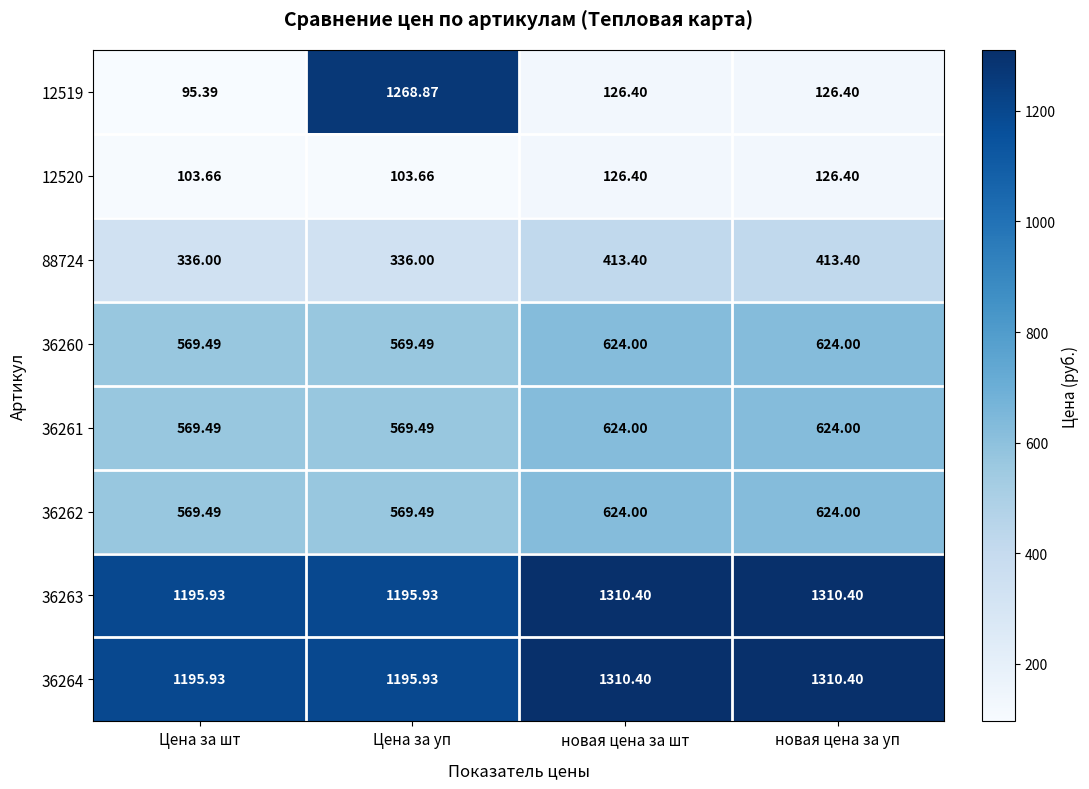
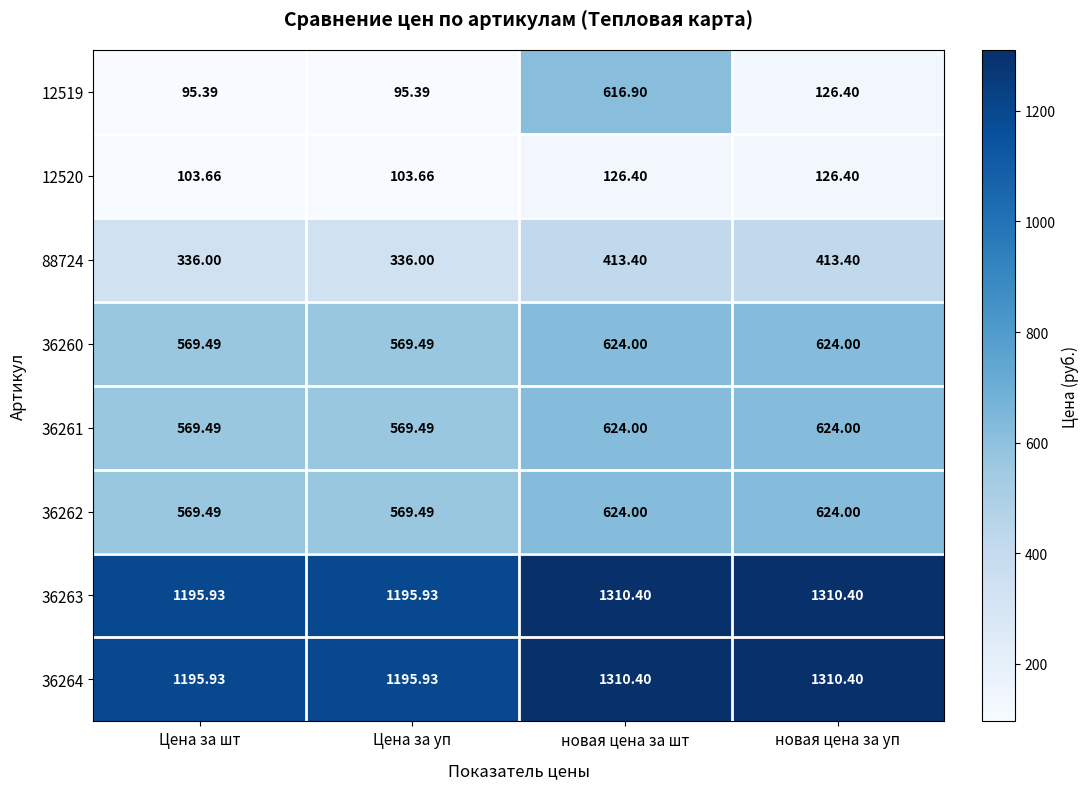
  {
    "12519": {
      "Цена за шт": 95.39,
-     "Цена за уп": 1268.87,
-     "новая цена за шт": 126.40,
+     "Цена за уп": 95.39,
+     "новая цена за шт": 616.90,
      "новая цена за уп": 126.40
    },
    "12520": {
      "Цена за шт": 103.66,
      "Цена за уп": 103.66,
      "новая цена за шт": 126.40,
      "новая цена за уп": 126.40
    },
    "88724": {
      "Цена за шт": 336.00,
      "Цена за уп": 336.00,
      "новая цена за шт": 413.40,
      "новая цена за уп": 413.40
    },
    "36260": {
      "Цена за шт": 569.49,
      "Цена за уп": 569.49,
      "новая цена за шт": 624.00,
      "новая цена за уп": 624.00
    },
    "36261": {
      "Цена за шт": 569.49,
      "Цена за уп": 569.49,
      "новая цена за шт": 624.00,
      "новая цена за уп": 624.00
    },
    "36262": {
      "Цена за шт": 569.49,
      "Цена за уп": 569.49,
      "новая цена за шт": 624.00,
      "новая цена за уп": 624.00
    },
    "36263": {
      "Цена за шт": 1195.93,
      "Цена за уп": 1195.93,
      "новая цена за шт": 1310.40,
      "новая цена за уп": 1310.40
    },
    "36264": {
      "Цена за шт": 1195.93,
      "Цена за уп": 1195.93,
      "новая цена за шт": 1310.40,
      "новая цена за уп": 1310.40
    }
  }
